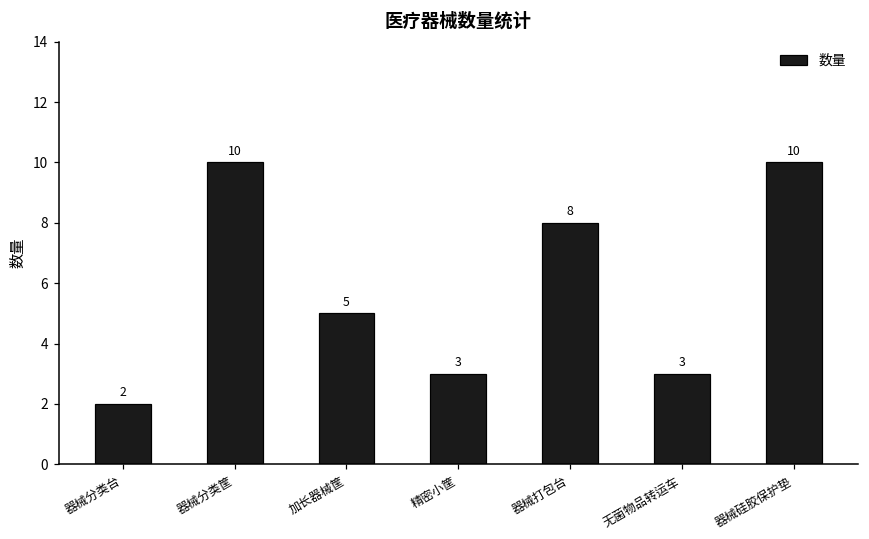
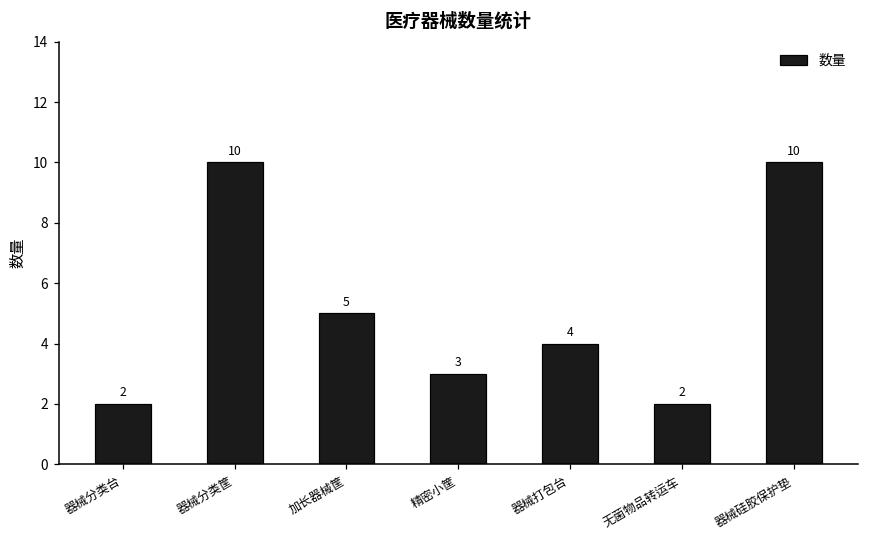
  {
    "器械分类台": 2,
    "器械分类筐": 10,
    "加长器械筐": 5,
    "精密小筐": 3,
-   "器械打包台": 8,
-   "无菌物品转运车": 3,
+   "器械打包台": 4,
+   "无菌物品转运车": 2,
    "器械硅胶保护垫": 10
  }
